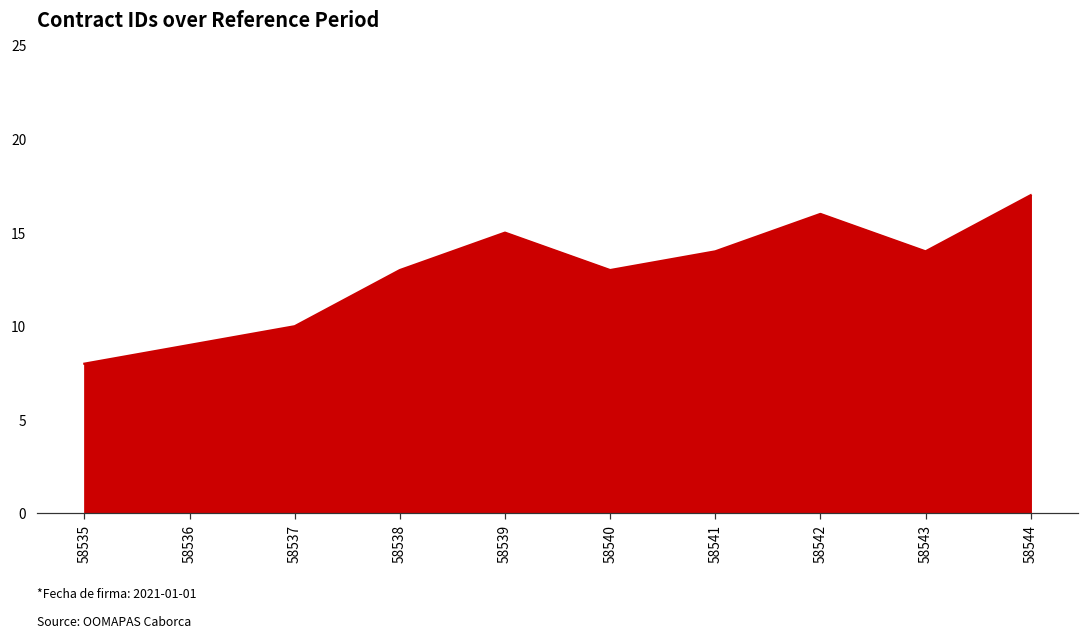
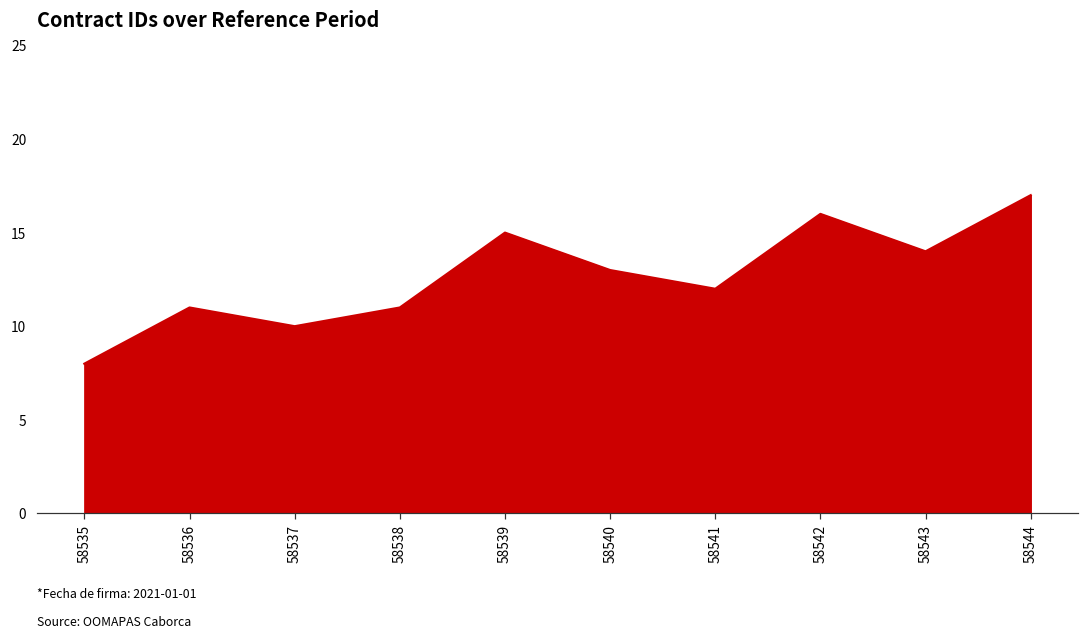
  {
    "58535": 8,
-   "58536": 9,
+   "58536": 11,
    "58537": 10,
-   "58538": 13,
+   "58538": 11,
    "58539": 15,
    "58540": 13,
-   "58541": 14,
+   "58541": 12,
    "58542": 16,
    "58543": 14,
    "58544": 17
  }
